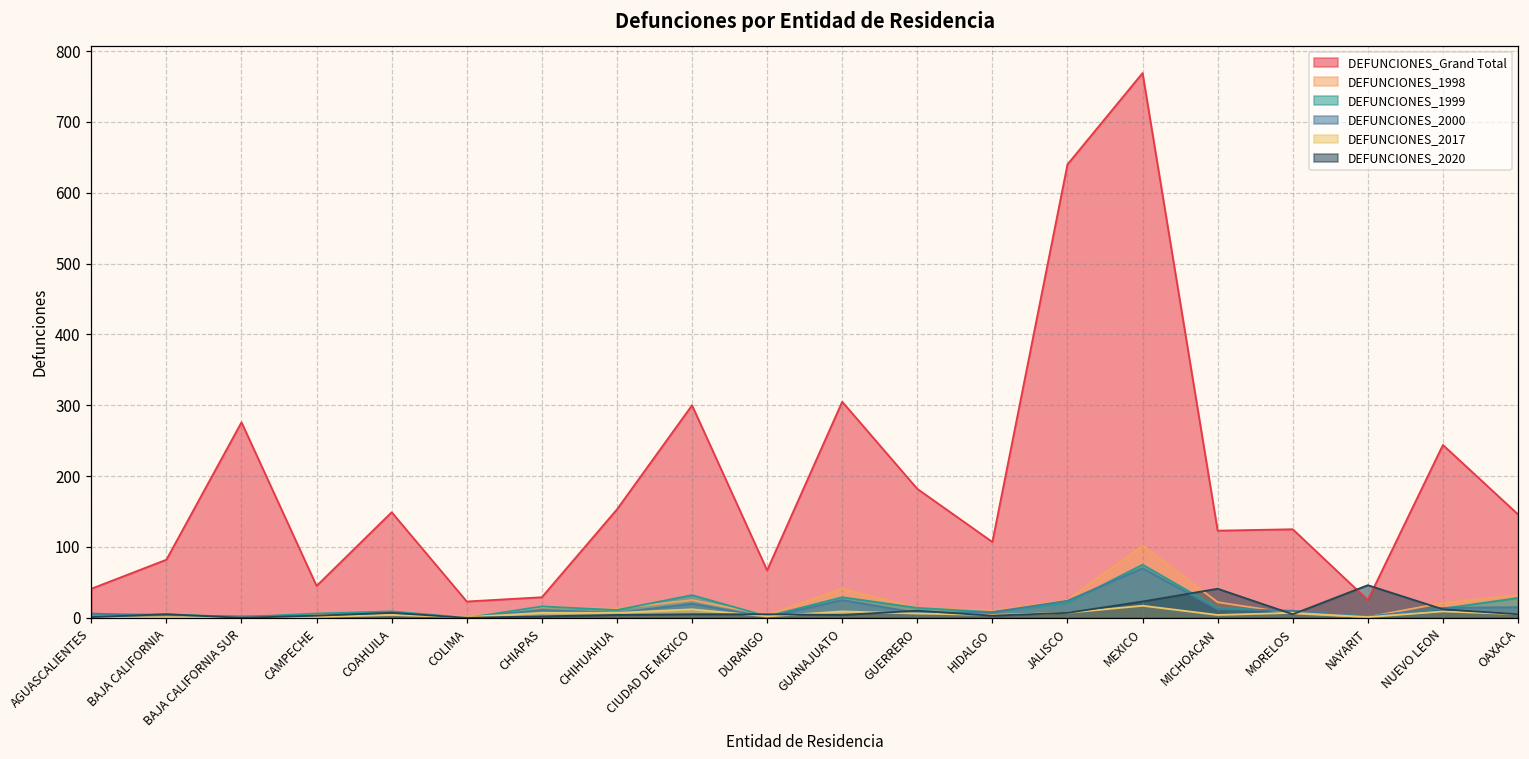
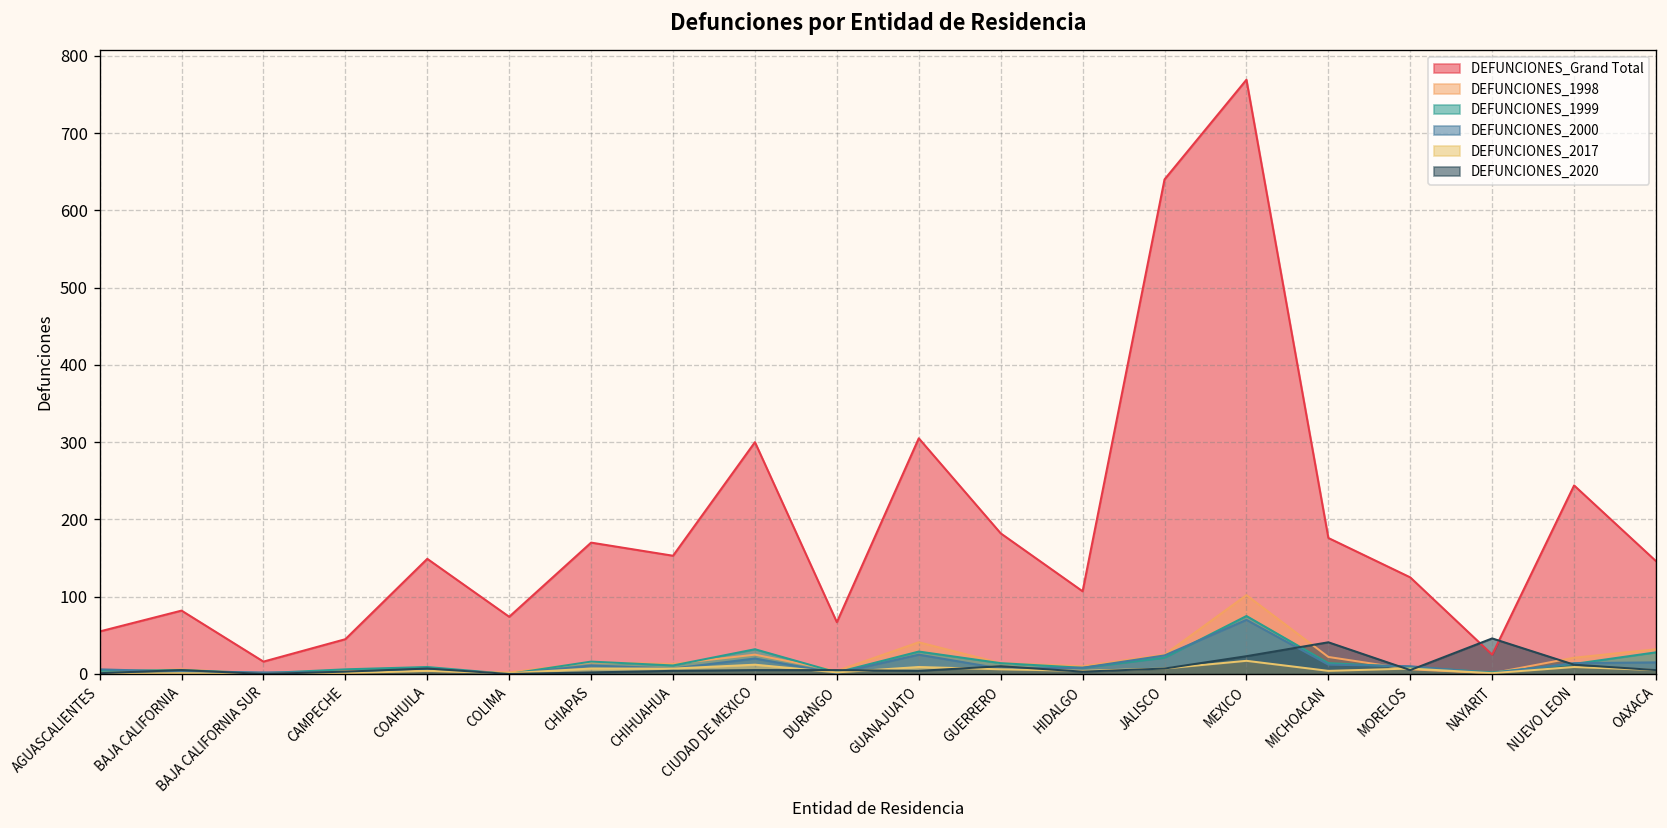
  {
    "DEFUNCIONES_Grand Total": {
-     "AGUASCALIENTES": 40,
+     "AGUASCALIENTES": 60,
      "BAJA CALIFORNIA": 80,
-     "BAJA CALIFORNIA SUR": 280,
+     "BAJA CALIFORNIA SUR": 20,
      "CAMPECHE": 50,
      "COAHUILA": 150,
-     "COLIMA": 20,
-     "CHIAPAS": 30,
+     "COLIMA": 70,
+     "CHIAPAS": 170,
      "CHIHUAHUA": 150,
      "CIUDAD DE MEXICO": 300,
      "DURANGO": 70,
      "GUANAJUATO": 310,
      "GUERRERO": 180,
      "HIDALGO": 110,
      "JALISCO": 640,
      "MEXICO": 770,
-     "MICHOACAN": 120,
+     "MICHOACAN": 180,
      "MORELOS": 130,
      "NAYARIT": 30,
      "NUEVO LEON": 240,
      "OAXACA": 150
    },
    "DEFUNCIONES_2020": {
      "CHIAPAS": 0,
      "CIUDAD DE MEXICO": 10,
      "GUANAJUATO": 0,
      "MEXICO": 20,
      "MICHOACAN": 40,
      "NAYARIT": 50
    }
  }
